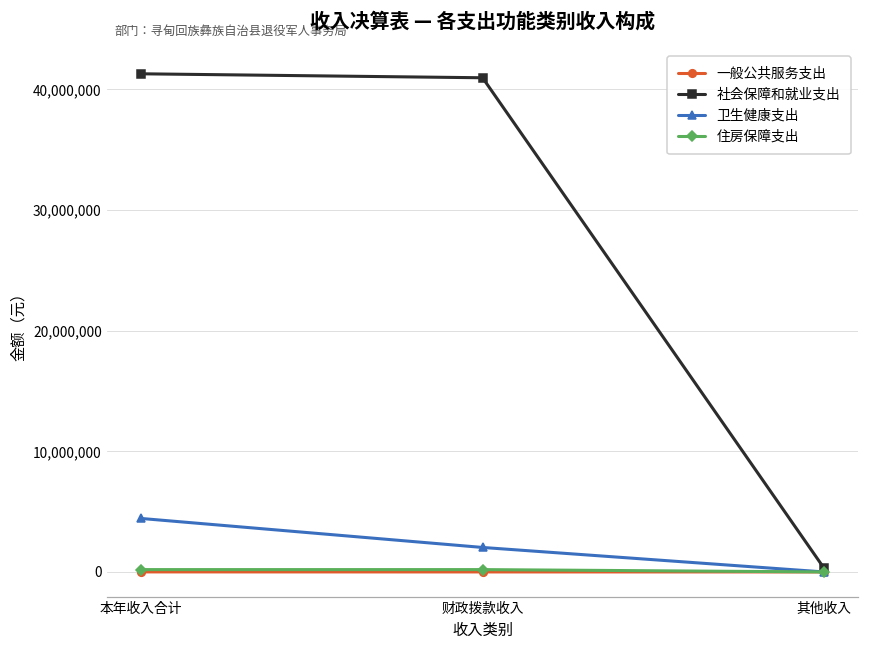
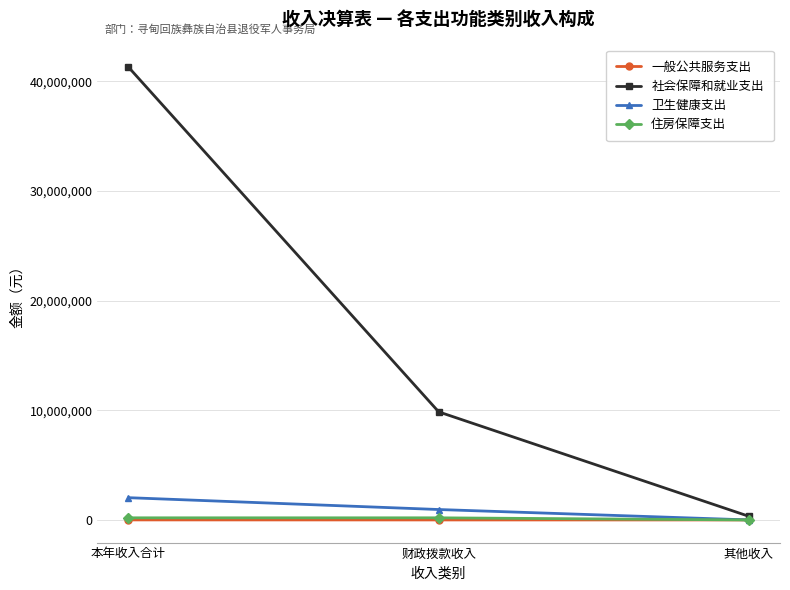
  {
    "社会保障和就业支出": {
      "本年收入合计": "41,300,000",
-     "财政拨款收入": "41,000,000",
+     "财政拨款收入": "9,900,000",
      "其他收入": "300,000"
    },
    "卫生健康支出": {
-     "本年收入合计": "4,400,000",
-     "财政拨款收入": "2,000,000"
+     "本年收入合计": "2,000,000",
+     "财政拨款收入": "1,000,000"
    }
  }
